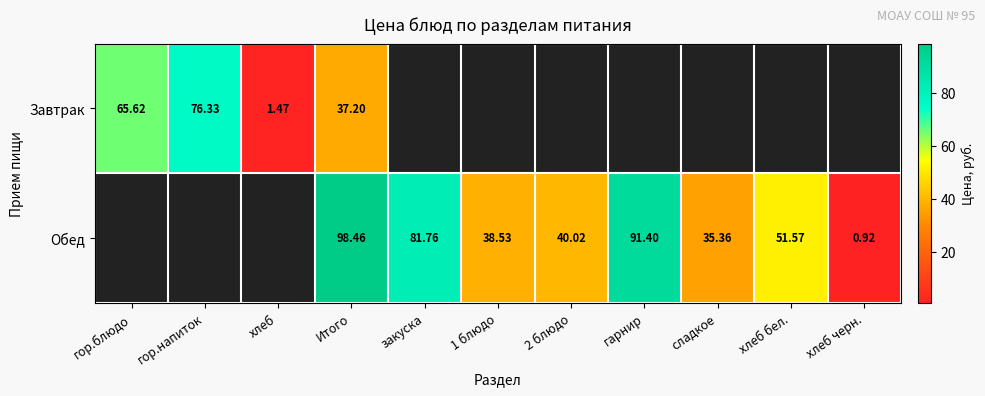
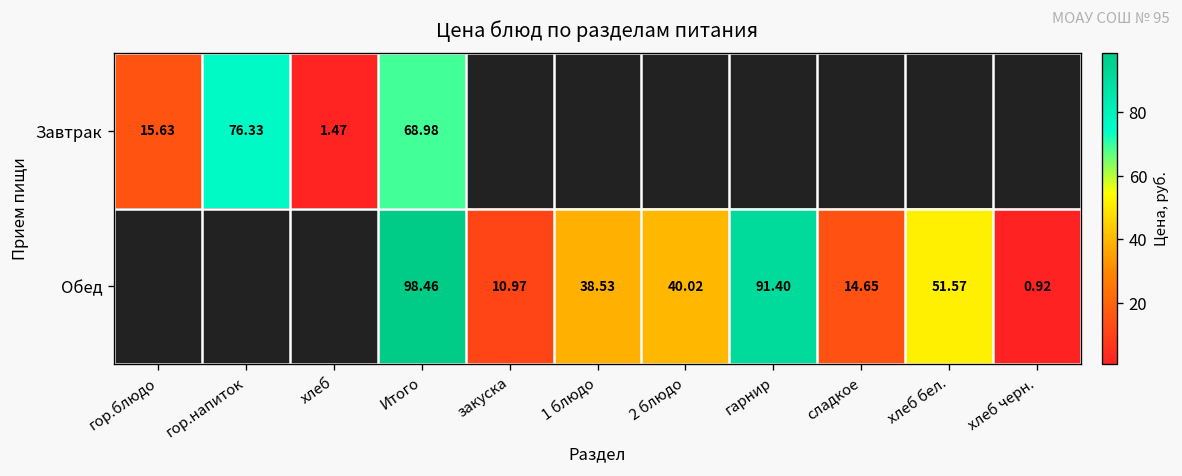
  {
    "Завтрак": {
-     "гор.блюдо": 65.62,
+     "гор.блюдо": 15.63,
      "гор.напиток": 76.33,
      "хлеб": 1.47,
-     "Итого": 37.20
+     "Итого": 68.98
    },
    "Обед": {
      "Итого": 98.46,
-     "закуска": 81.76,
+     "закуска": 10.97,
      "1 блюдо": 38.53,
      "2 блюдо": 40.02,
      "гарнир": 91.40,
-     "сладкое": 35.36,
+     "сладкое": 14.65,
      "хлеб бел.": 51.57,
      "хлеб черн.": 0.92
    }
  }
